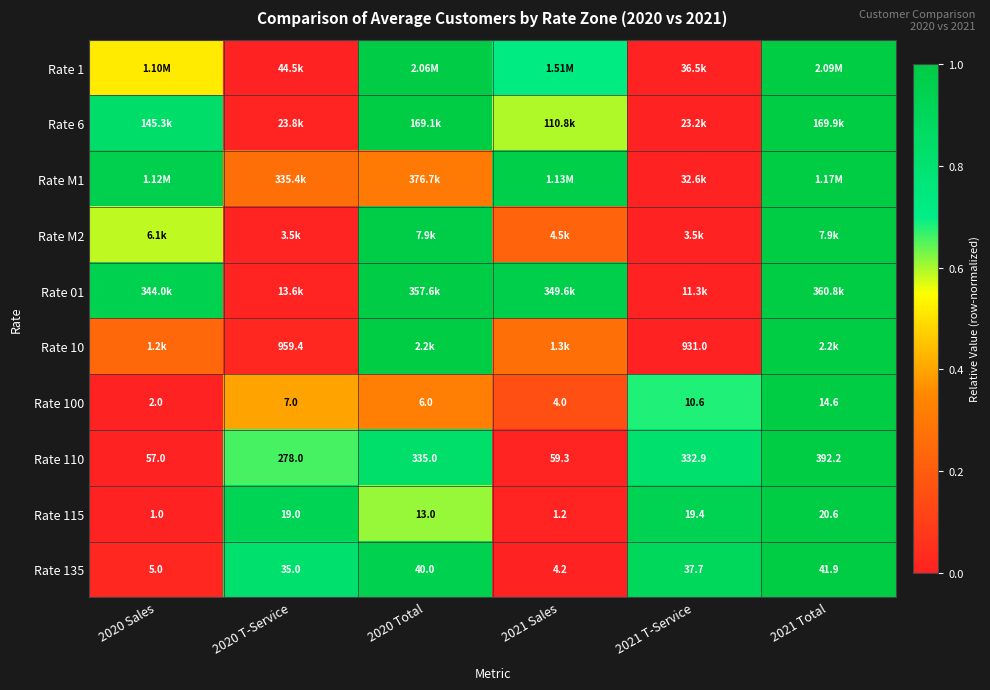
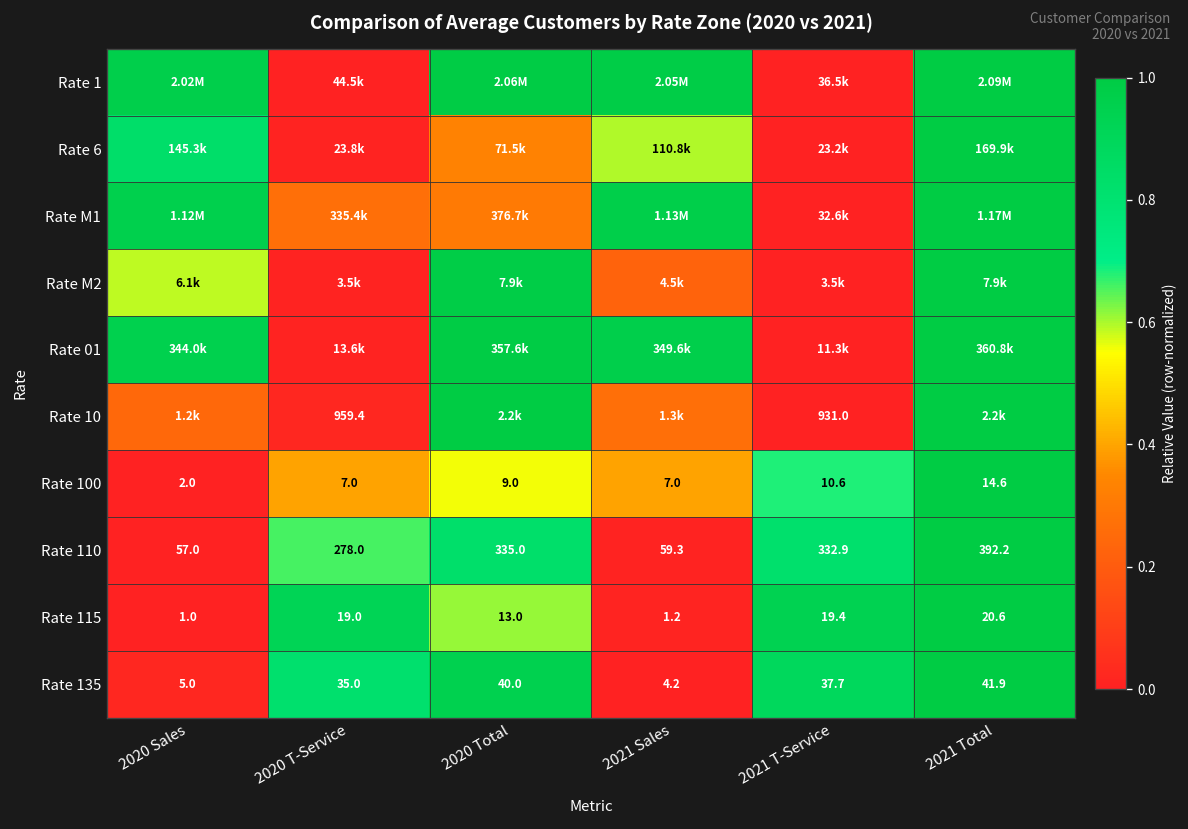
  {
    "Rate 1": {
-     "2020 Sales": "1.10M",
+     "2020 Sales": "2.02M",
      "2020 T-Service": "44.5k",
      "2020 Total": "2.06M",
-     "2021 Sales": "1.51M",
+     "2021 Sales": "2.05M",
      "2021 T-Service": "36.5k",
      "2021 Total": "2.09M"
    },
    "Rate 6": {
      "2020 Sales": "145.3k",
      "2020 T-Service": "23.8k",
-     "2020 Total": "169.1k",
+     "2020 Total": "71.5k",
      "2021 Sales": "110.8k",
      "2021 T-Service": "23.2k",
      "2021 Total": "169.9k"
    },
    "Rate M1": {
      "2020 Sales": "1.12M",
      "2020 T-Service": "335.4k",
      "2020 Total": "376.7k",
      "2021 Sales": "1.13M",
      "2021 T-Service": "32.6k",
      "2021 Total": "1.17M"
    },
    "Rate M2": {
      "2020 Sales": "6.1k",
      "2020 T-Service": "3.5k",
      "2020 Total": "7.9k",
      "2021 Sales": "4.5k",
      "2021 T-Service": "3.5k",
      "2021 Total": "7.9k"
    },
    "Rate 01": {
      "2020 Sales": "344.0k",
      "2020 T-Service": "13.6k",
      "2020 Total": "357.6k",
      "2021 Sales": "349.6k",
      "2021 T-Service": "11.3k",
      "2021 Total": "360.8k"
    },
    "Rate 10": {
      "2020 Sales": "1.2k",
      "2020 T-Service": "959.4",
      "2020 Total": "2.2k",
      "2021 Sales": "1.3k",
      "2021 T-Service": "931.0",
      "2021 Total": "2.2k"
    },
    "Rate 100": {
      "2020 Sales": "2.0",
      "2020 T-Service": "7.0",
-     "2020 Total": "6.0",
-     "2021 Sales": "4.0",
+     "2020 Total": "9.0",
+     "2021 Sales": "7.0",
      "2021 T-Service": "10.6",
      "2021 Total": "14.6"
    },
    "Rate 110": {
      "2020 Sales": "57.0",
      "2020 T-Service": "278.0",
      "2020 Total": "335.0",
      "2021 Sales": "59.3",
      "2021 T-Service": "332.9",
      "2021 Total": "392.2"
    },
    "Rate 115": {
      "2020 Sales": "1.0",
      "2020 T-Service": "19.0",
      "2020 Total": "13.0",
      "2021 Sales": "1.2",
      "2021 T-Service": "19.4",
      "2021 Total": "20.6"
    },
    "Rate 135": {
      "2020 Sales": "5.0",
      "2020 T-Service": "35.0",
      "2020 Total": "40.0",
      "2021 Sales": "4.2",
      "2021 T-Service": "37.7",
      "2021 Total": "41.9"
    }
  }
